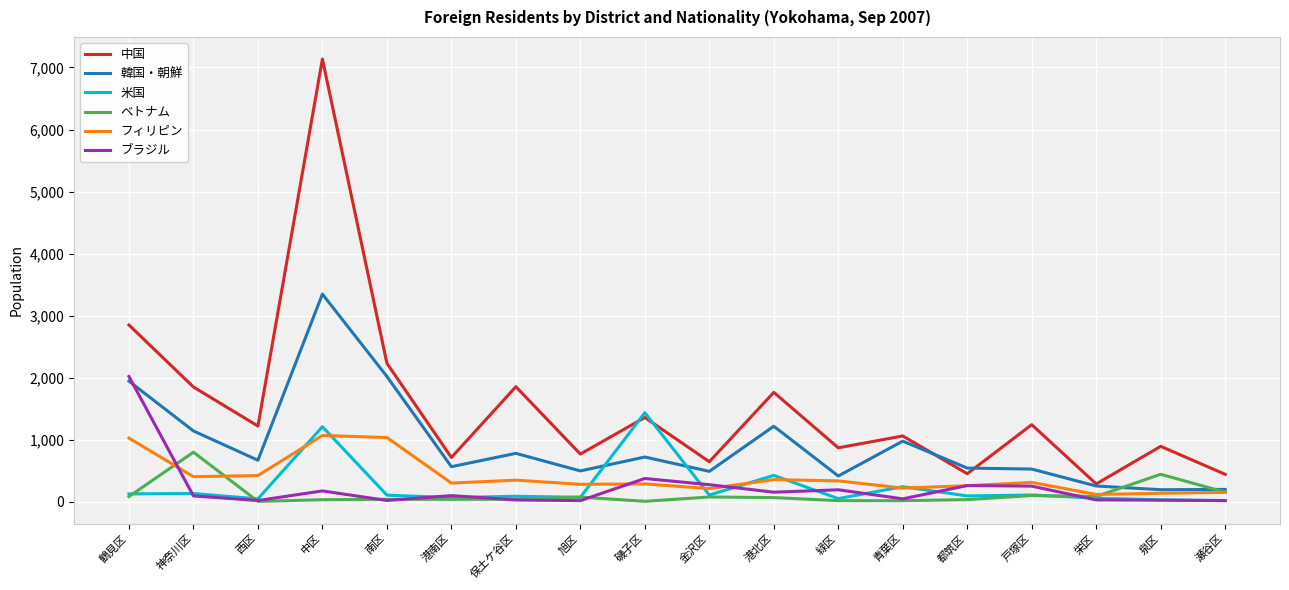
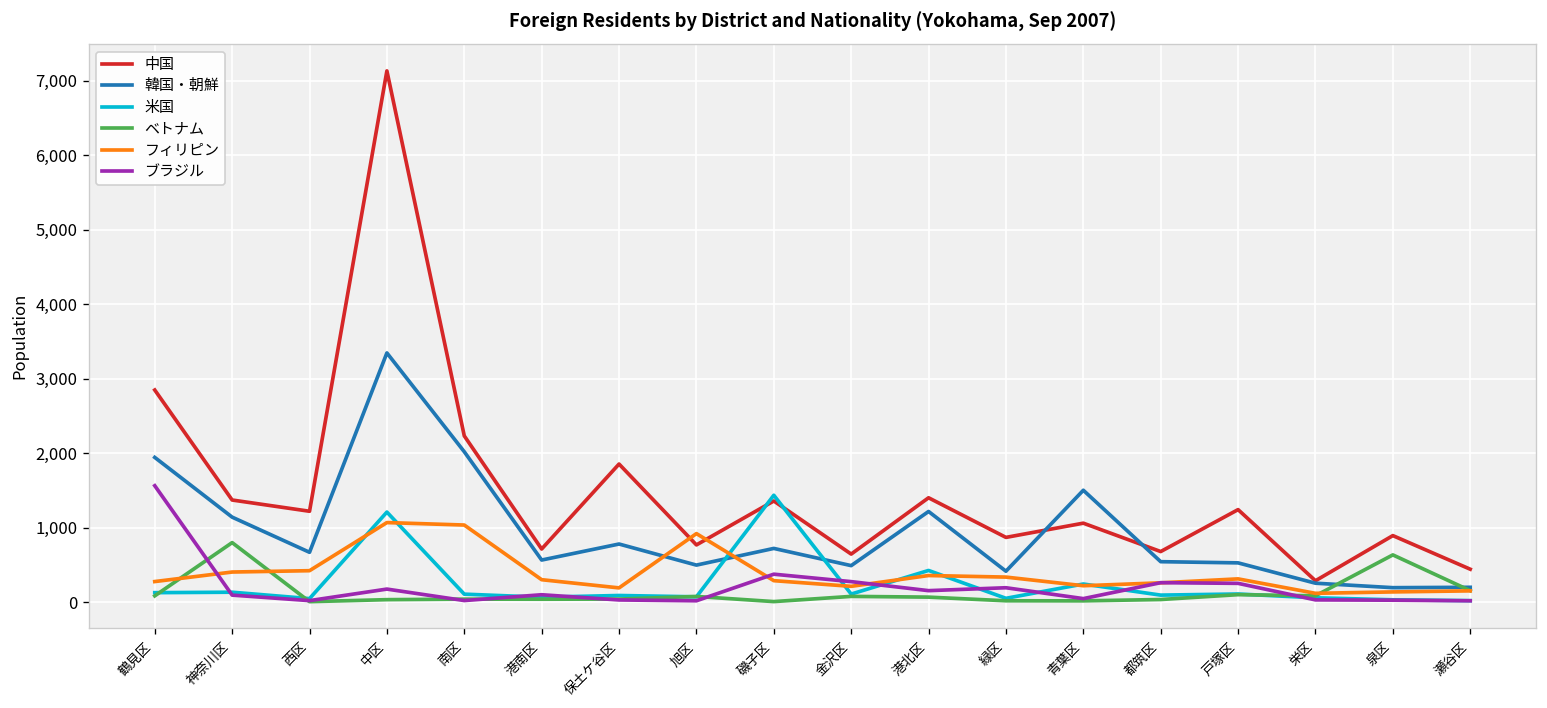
  {
    "中国": {
      "鶴見区": "2,900",
-     "神奈川区": "1,900",
+     "神奈川区": "1,400",
      "西区": "1,200",
      "中区": "7,100",
      "南区": "2,200",
      "港南区": "700",
      "保土ケ谷区": "1,900",
      "旭区": "800",
      "磯子区": "1,400",
      "金沢区": "600",
-     "港北区": "1,800",
+     "港北区": "1,400",
      "緑区": "900",
      "青葉区": "1,100",
-     "都筑区": "500",
+     "都筑区": "700",
      "戸塚区": "1,200",
      "泉区": "900",
      "瀬谷区": "400"
    },
    "韓国・朝鮮": {
      "鶴見区": "1,900",
      "神奈川区": "1,100",
      "西区": "700",
      "中区": "3,300",
      "南区": "2,000",
      "港南区": "600",
      "保土ケ谷区": "800",
      "旭区": "500",
      "磯子区": "700",
      "金沢区": "500",
      "港北区": "1,200",
      "緑区": "400",
-     "青葉区": "1,000",
+     "青葉区": "1,500",
      "都筑区": "500",
      "戸塚区": "500",
      "泉区": "200",
      "瀬谷区": "200"
    },
    "米国": {
      "鶴見区": "100",
      "中区": "1,200",
      "南区": "100",
      "保土ケ谷区": "100",
      "磯子区": "1,400",
      "港北区": "400",
      "都筑区": "100"
    },
    "ベトナム": {
      "鶴見区": "100",
      "神奈川区": "800",
      "中区": "0",
      "磯子区": "0",
      "港北区": "100",
      "都筑区": "0",
-     "泉区": "400"
+     "泉区": "600"
    },
    "フィリピン": {
-     "鶴見区": "1,000",
+     "鶴見区": "300",
      "神奈川区": "400",
      "西区": "400",
      "中区": "1,100",
      "南区": "1,000",
      "港南区": "300",
-     "保土ケ谷区": "400",
-     "旭区": "300",
+     "保土ケ谷区": "200",
+     "旭区": "900",
      "磯子区": "300",
      "金沢区": "200",
      "港北区": "400",
      "緑区": "300",
      "戸塚区": "300",
      "泉区": "100"
    },
    "ブラジル": {
-     "鶴見区": "2,000",
+     "鶴見区": "1,600",
      "中区": "200",
      "旭区": "0",
      "磯子区": "400",
      "金沢区": "300",
      "港北区": "200",
      "緑区": "200",
      "戸塚区": "300"
    }
  }
